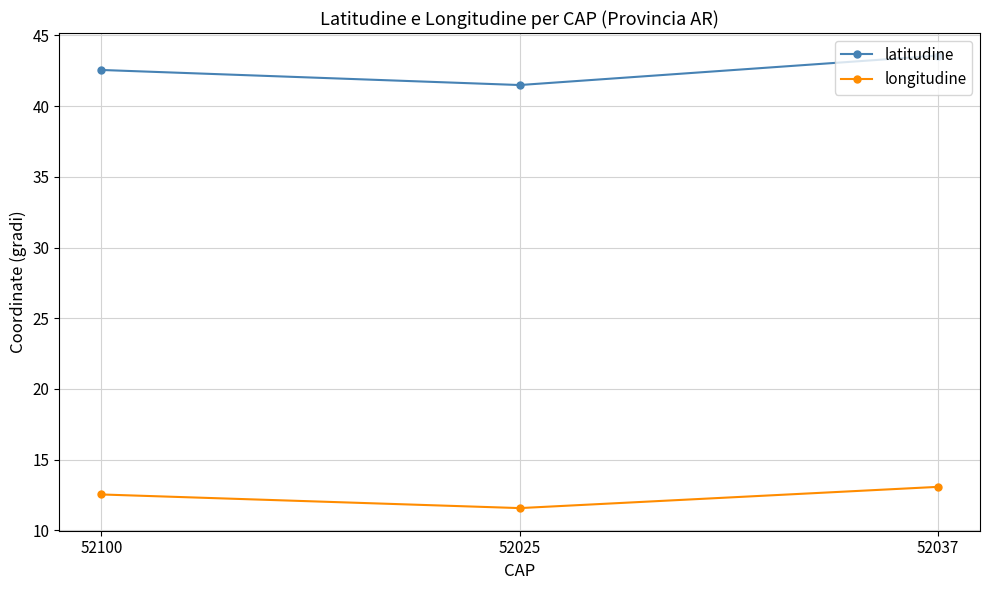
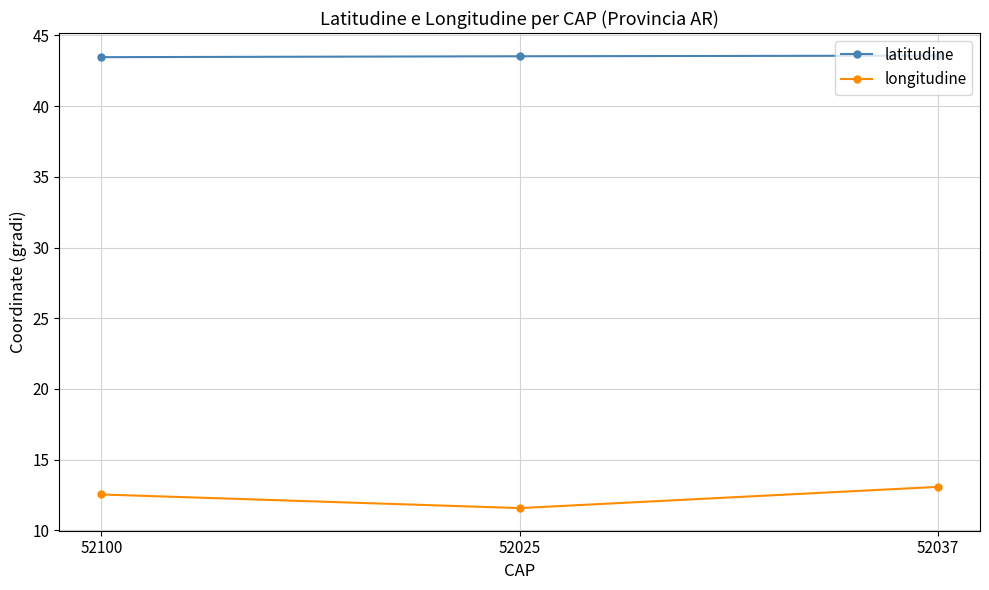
  {
    "latitudine": {
-     "52100": 42.6,
-     "52025": 41.5
+     "52100": 43.5,
+     "52025": 43.5
    },
    "longitudine": {
      "52100": 12.5,
      "52025": 11.6,
      "52037": 13.1
    }
  }
